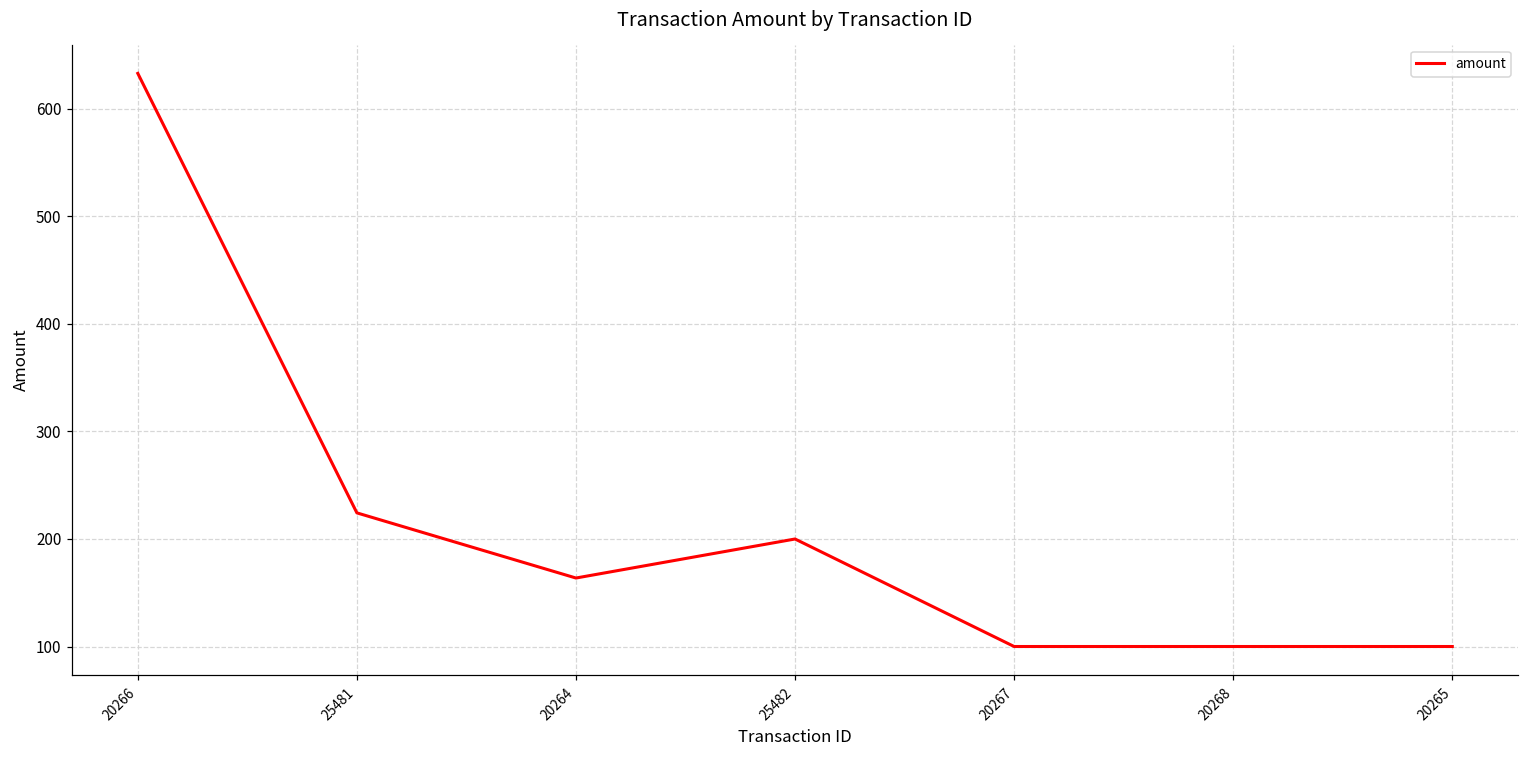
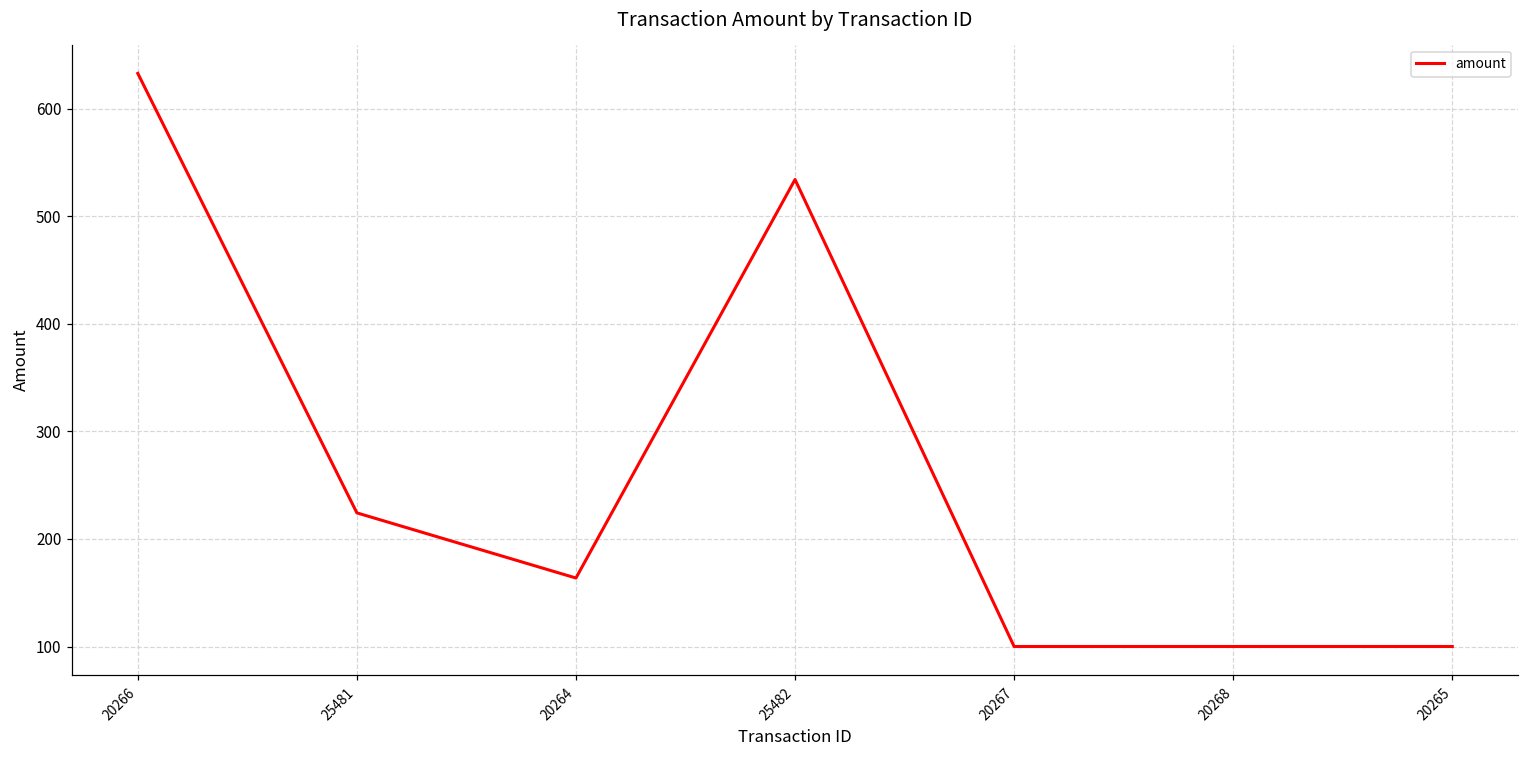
  {
    "20266": 630,
    "25481": 220,
    "20264": 160,
-   "25482": 200,
+   "25482": 530,
    "20267": 100,
    "20268": 100,
    "20265": 100
  }
